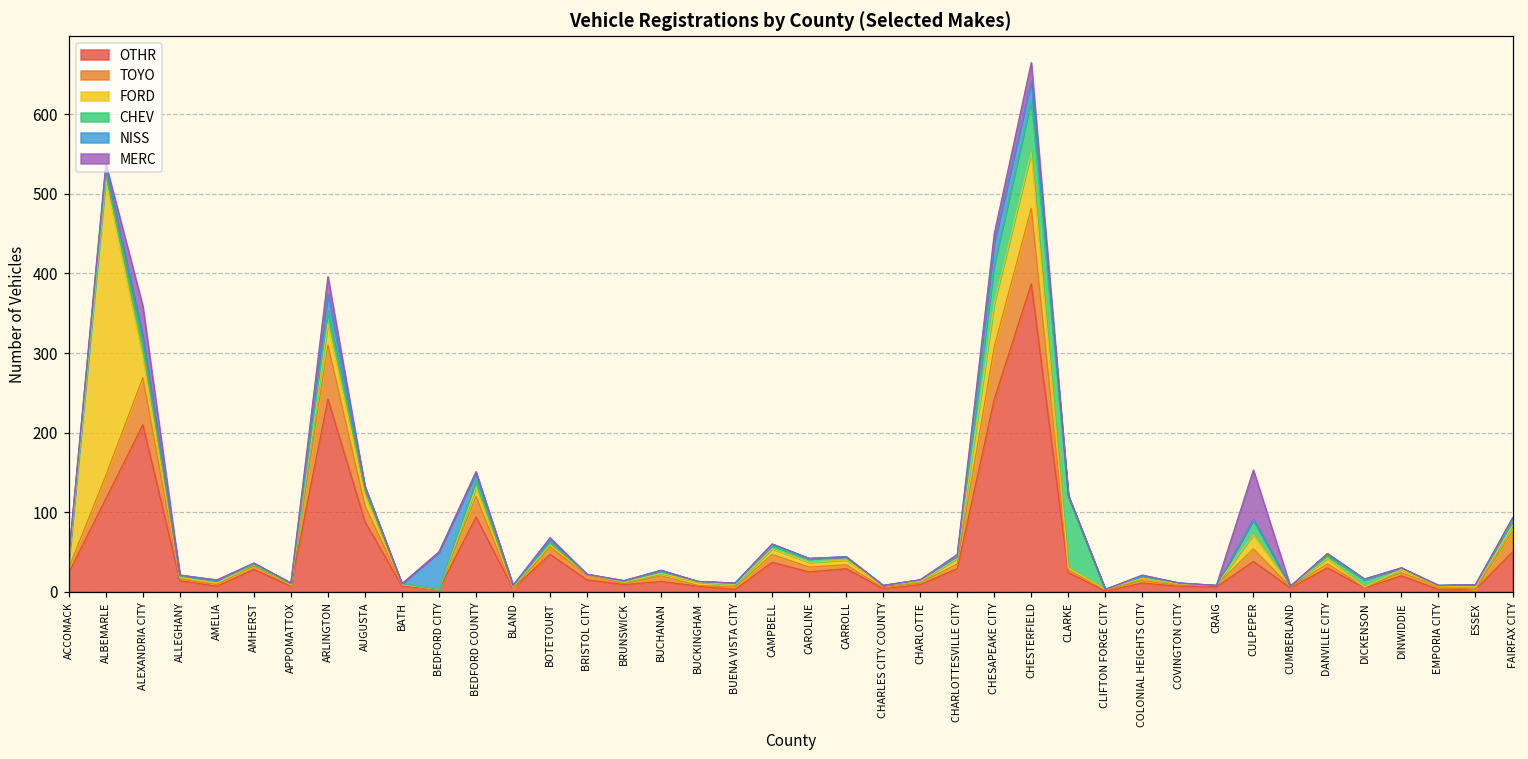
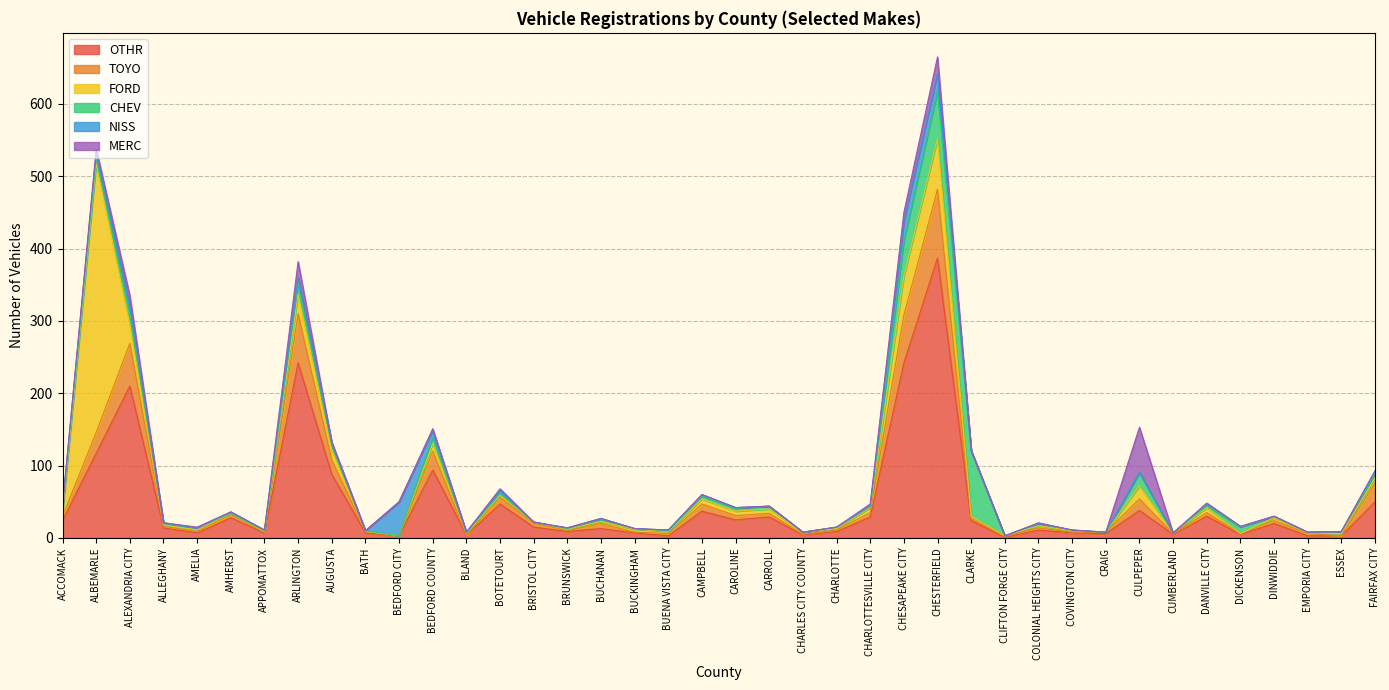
  {
    "FORD": {
      "ACCOMACK": 10,
      "ALBEMARLE": 370,
      "ALEXANDRIA CITY": 30,
      "ARLINGTON": 30,
      "AUGUSTA": 10,
      "BEDFORD COUNTY": 10,
      "CAMPBELL": 10,
      "CAROLINE": 10,
      "CARROLL": 10,
      "CHESAPEAKE CITY": 50,
      "CHESTERFIELD": 70,
      "CULPEPER": 20,
      "FAIRFAX CITY": 10
    },
    "CHEV": {
      "ALEXANDRIA CITY": 20,
      "ARLINGTON": 20,
      "AUGUSTA": 10,
      "BEDFORD COUNTY": 10,
      "CHESAPEAKE CITY": 50,
      "CHESTERFIELD": 70
    },
    "NISS": {
      "ALEXANDRIA CITY": 10,
-     "ARLINGTON": 20,
+     "ARLINGTON": 10,
      "CHESAPEAKE CITY": 30,
      "CHESTERFIELD": 20
    },
    "MERC": {
-     "ALEXANDRIA CITY": 40,
+     "ALEXANDRIA CITY": 10,
      "ARLINGTON": 20,
      "CHESAPEAKE CITY": 10,
      "CHESTERFIELD": 20,
      "CULPEPER": 60
    }
  }
